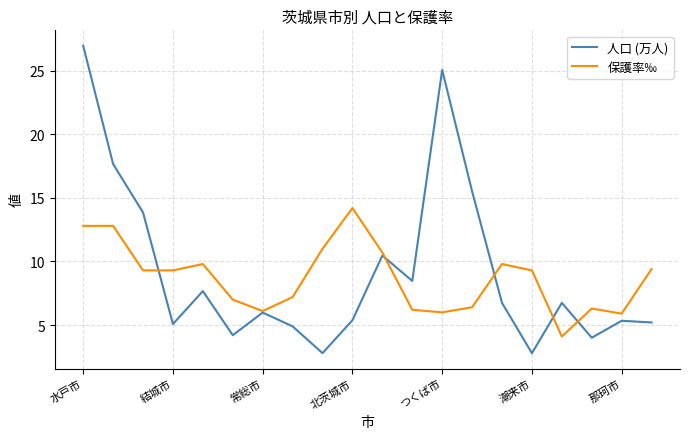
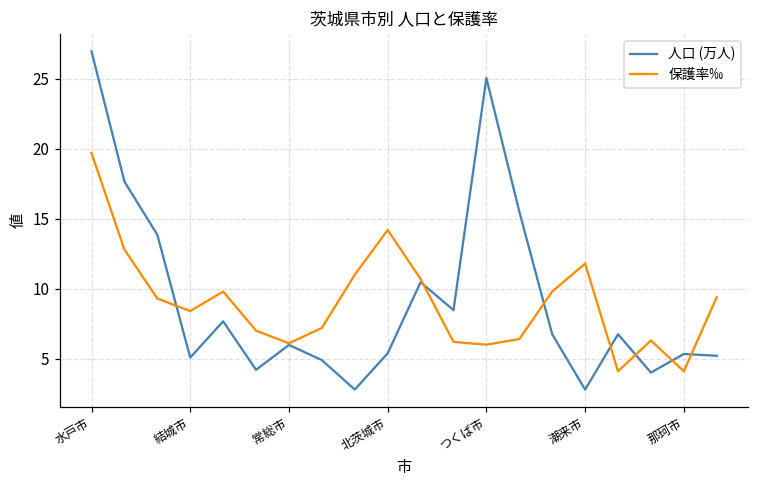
  {
    "人口 (万人)": {
      "水戸市": 27.0,
      "結城市": 5.1,
      "北茨城市": 5.4,
      "つくば市": 25.1,
      "潮来市": 2.8,
      "那珂市": 5.3
    },
    "保護率‰": {
-     "水戸市": 12.8,
-     "結城市": 9.3,
+     "水戸市": 19.7,
+     "結城市": 8.4,
      "北茨城市": 14.2,
      "つくば市": 6.0,
-     "潮来市": 9.3,
-     "那珂市": 5.9
+     "潮来市": 11.8,
+     "那珂市": 4.1
    }
  }
